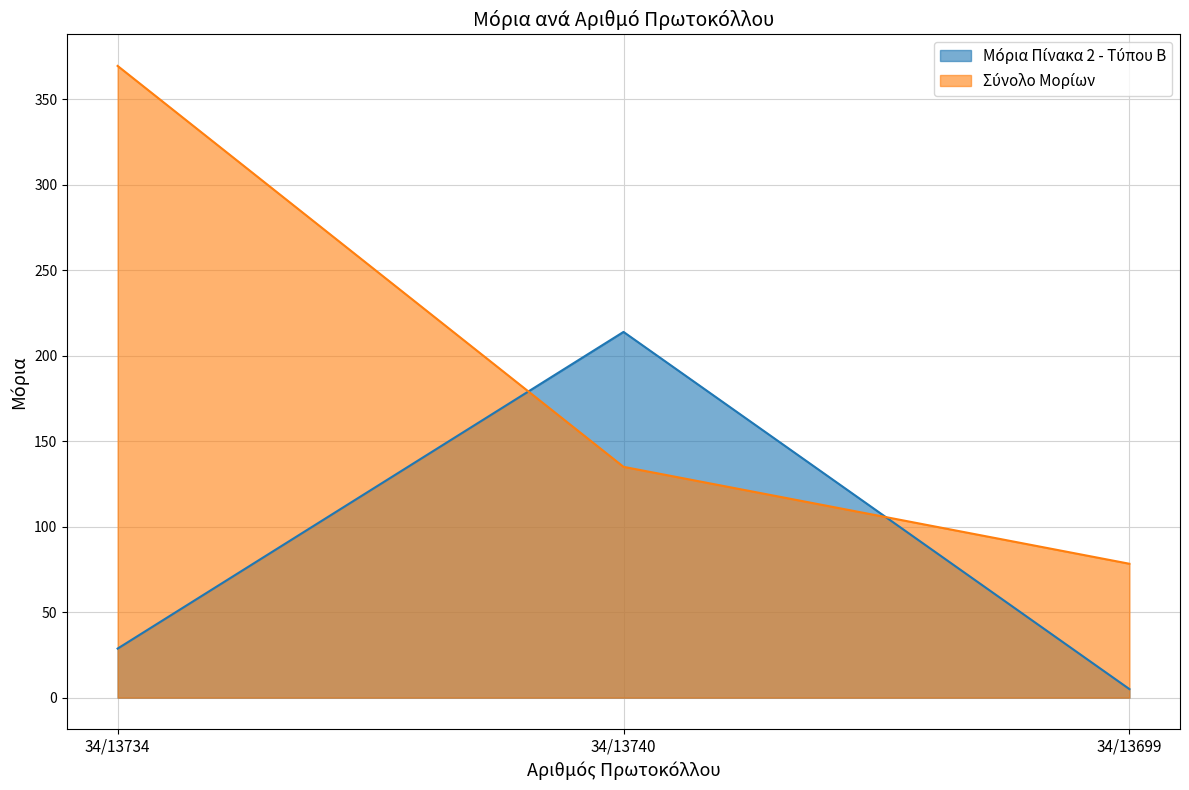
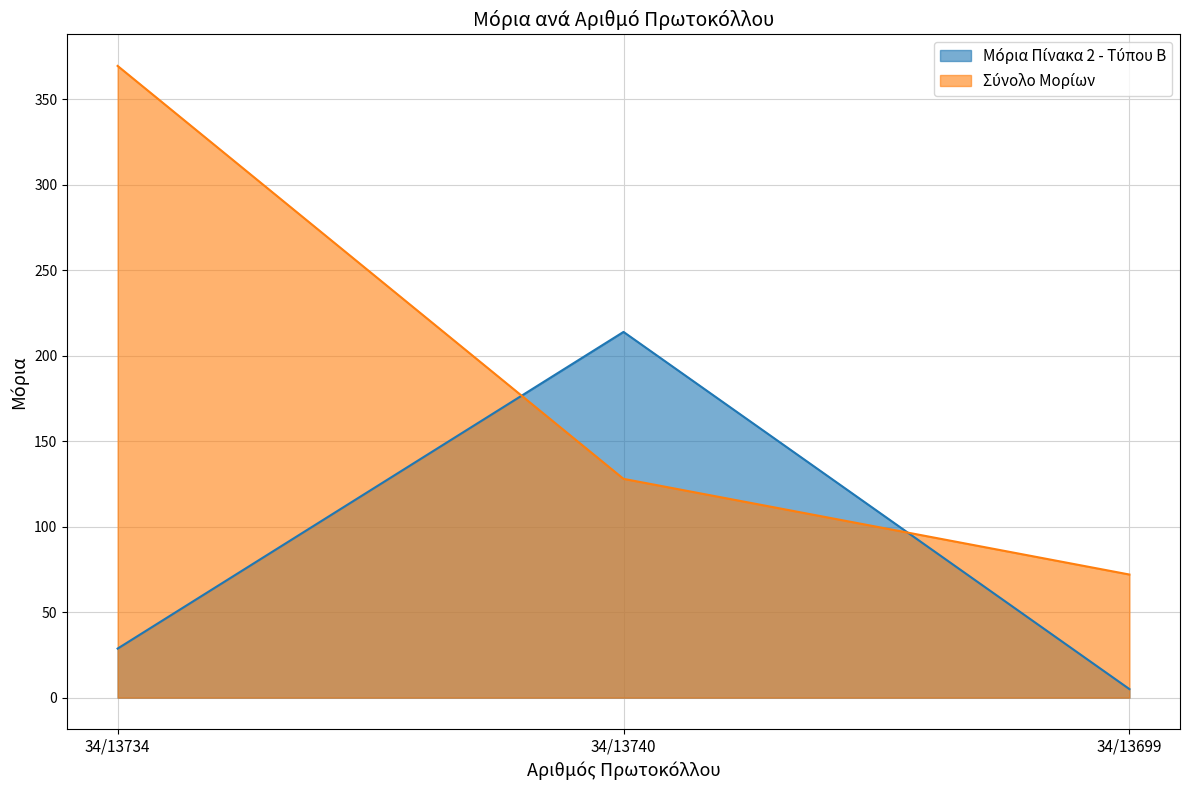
  {
    "Μόρια Πίνακα 2 - Τύπου Β": {
      "34/13734": 29,
      "34/13740": 214,
      "34/13699": 5
    },
    "Σύνολο Μορίων": {
      "34/13734": 369,
-     "34/13740": 135,
-     "34/13699": 78
+     "34/13740": 128,
+     "34/13699": 72
    }
  }
